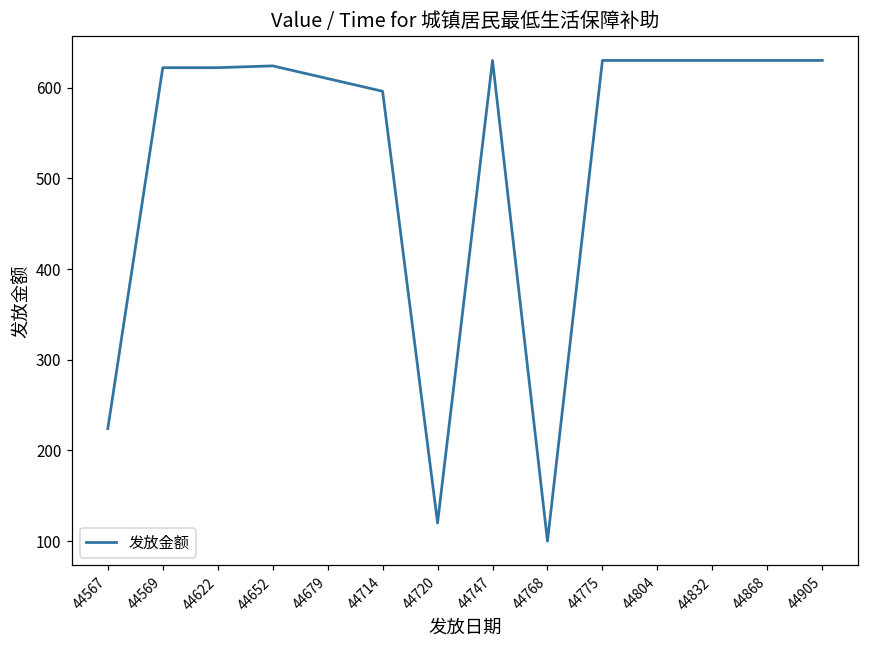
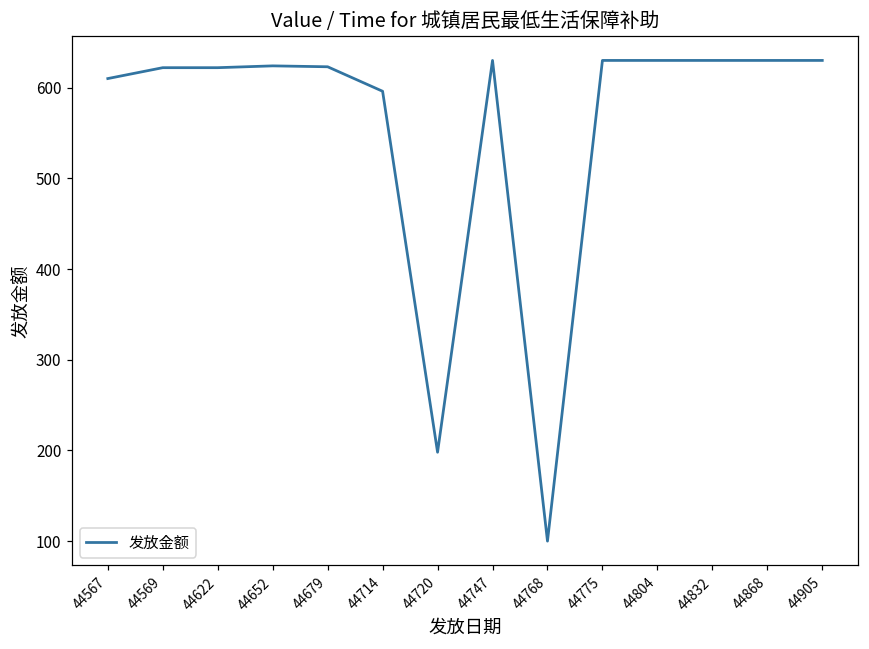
  {
-   "44567": 220,
+   "44567": 610,
    "44569": 620,
    "44622": 620,
    "44652": 620,
-   "44679": 610,
+   "44679": 620,
    "44714": 600,
-   "44720": 120,
+   "44720": 200,
    "44747": 630,
    "44768": 100,
    "44775": 630,
    "44804": 630,
    "44832": 630,
    "44868": 630,
    "44905": 630
  }
